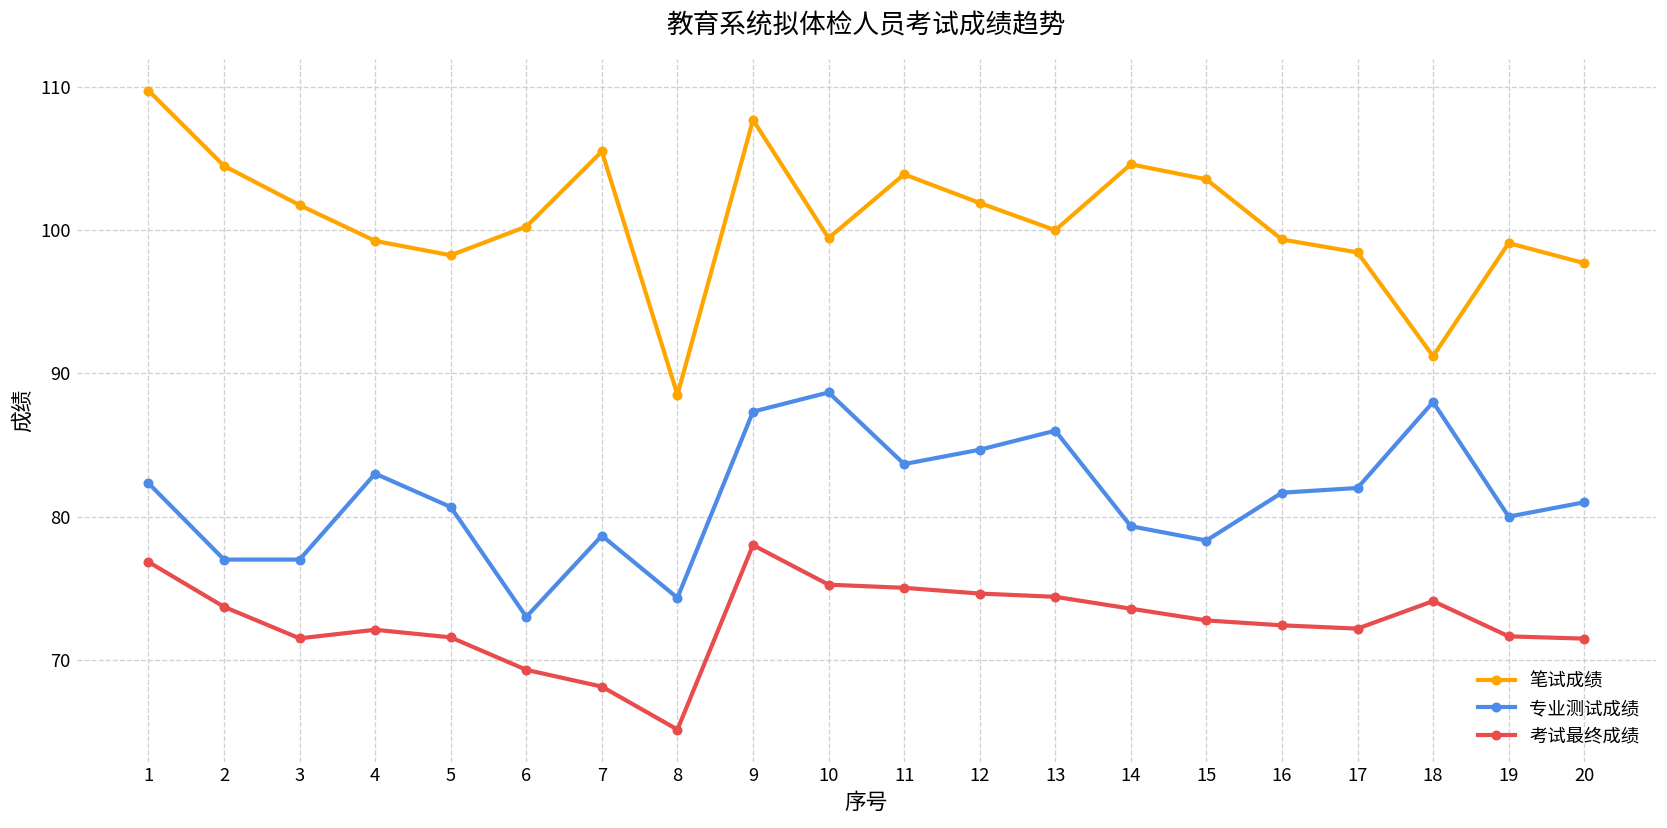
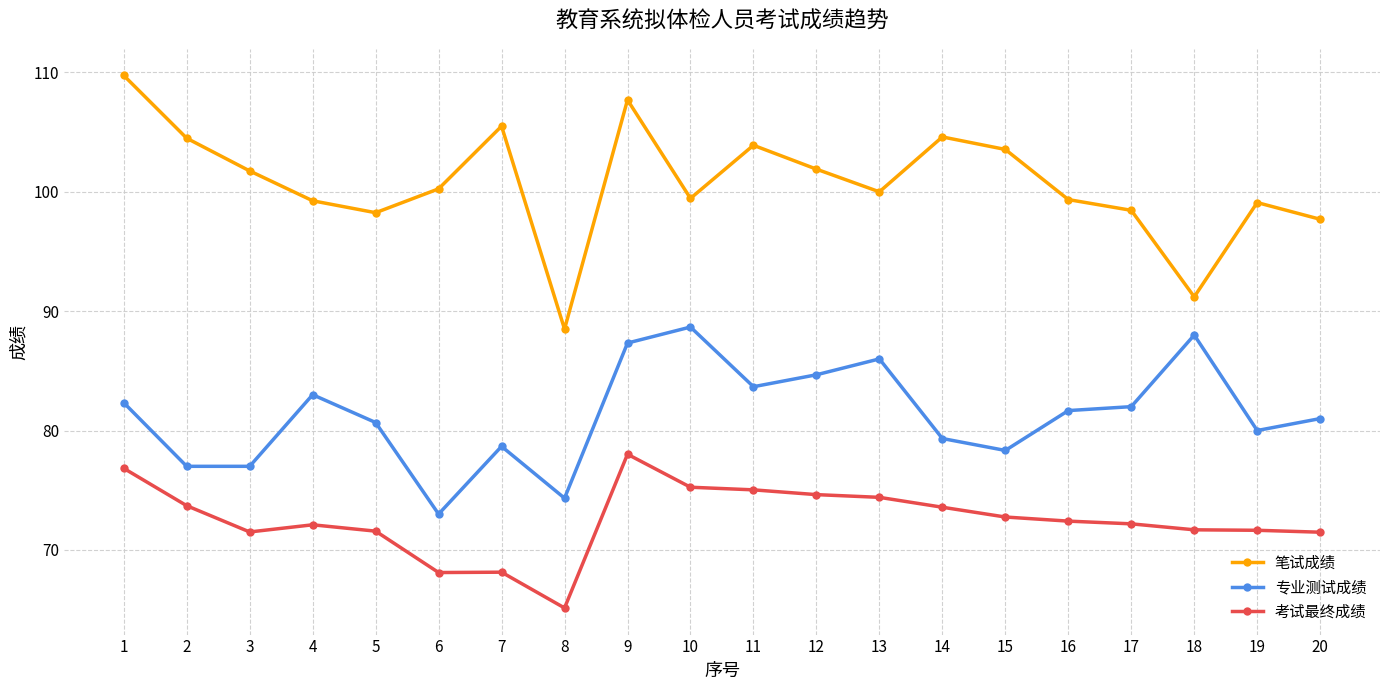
  {
    "笔试成绩": {
      "1": 109.8,
      "2": 104.5,
      "3": 101.8,
      "4": 99.3,
      "5": 98.3,
      "6": 100.3,
      "7": 105.5,
      "8": 88.5,
      "9": 107.7,
      "10": 99.5,
      "11": 103.9,
      "12": 101.9,
      "13": 100.0,
      "14": 104.6,
      "15": 103.6,
      "16": 99.4,
      "17": 98.5,
      "18": 91.2,
      "19": 99.1,
      "20": 97.7
    },
    "专业测试成绩": {
      "1": 82.3,
      "2": 77.0,
      "3": 77.0,
      "4": 83.0,
      "5": 80.7,
      "6": 73.0,
      "7": 78.7,
      "8": 74.3,
      "9": 87.3,
      "10": 88.7,
      "11": 83.7,
      "12": 84.7,
      "13": 86.0,
      "14": 79.3,
      "15": 78.3,
      "16": 81.7,
      "17": 82.0,
      "18": 88.0,
      "19": 80.0,
      "20": 81.0
    },
    "考试最终成绩": {
      "1": 76.8,
      "2": 73.7,
      "3": 71.5,
      "4": 72.1,
      "5": 71.6,
-     "6": 69.3,
+     "6": 68.1,
      "7": 68.1,
      "8": 65.1,
      "9": 78.0,
      "10": 75.2,
      "11": 75.0,
      "12": 74.6,
      "13": 74.4,
      "14": 73.6,
      "15": 72.8,
      "16": 72.4,
      "17": 72.2,
-     "18": 74.1,
+     "18": 71.7,
      "19": 71.6,
      "20": 71.5
    }
  }
